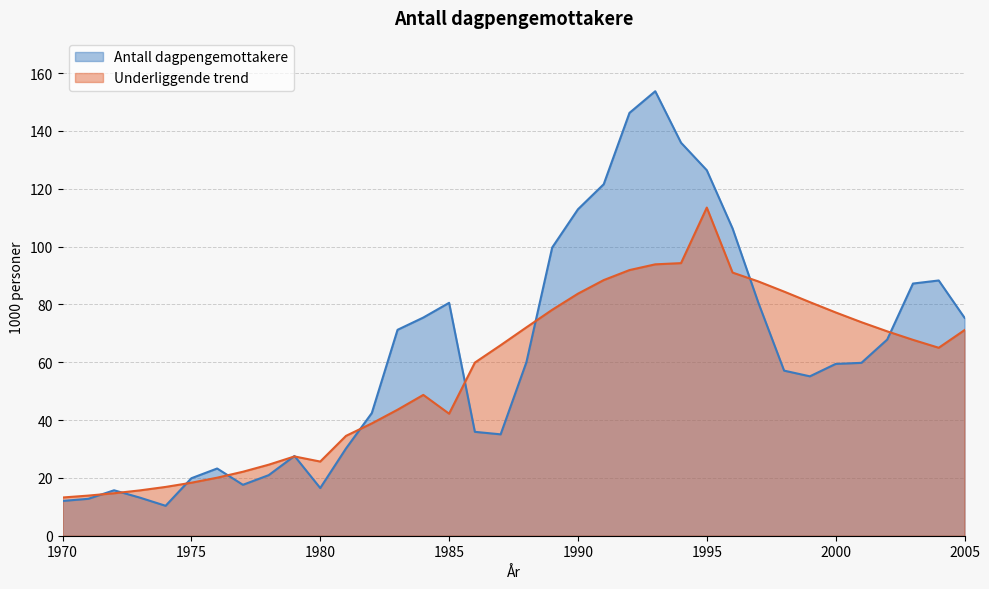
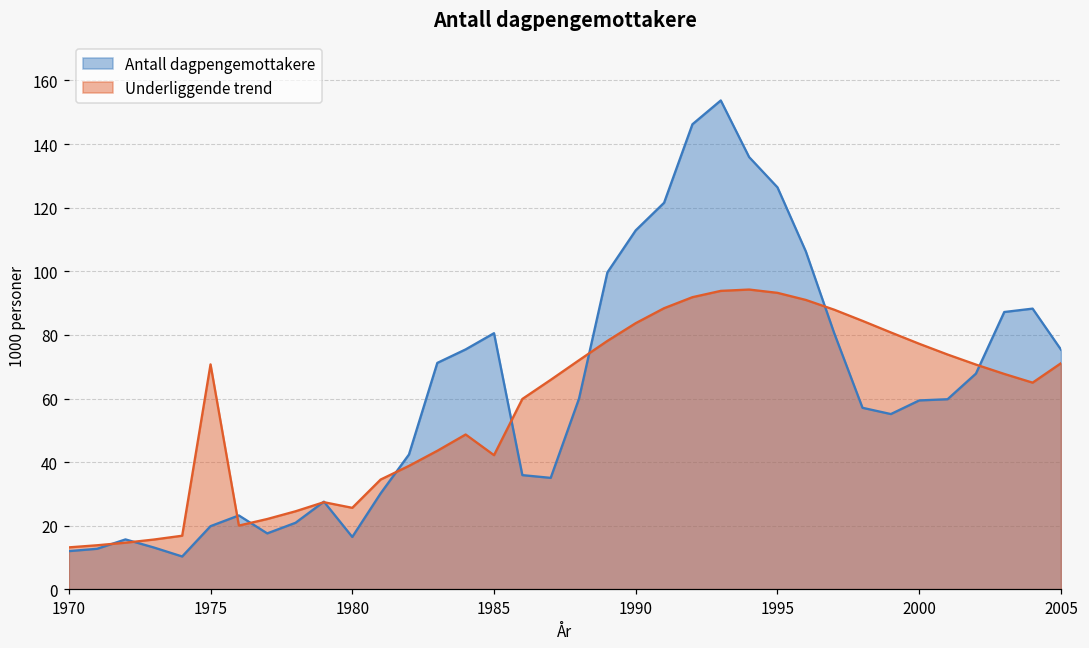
  {
    "Antall dagpengemottakere": {
      "1970": 12,
      "1975": 20,
      "1980": 16,
      "1985": 81,
      "1990": 113,
      "1995": 126,
      "2000": 59,
      "2005": 75
    },
    "Underliggende trend": {
      "1970": 13,
-     "1975": 18,
+     "1975": 71,
      "1980": 26,
      "1985": 42,
      "1990": 84,
-     "1995": 113,
+     "1995": 93,
      "2000": 77,
      "2005": 71
    }
  }
